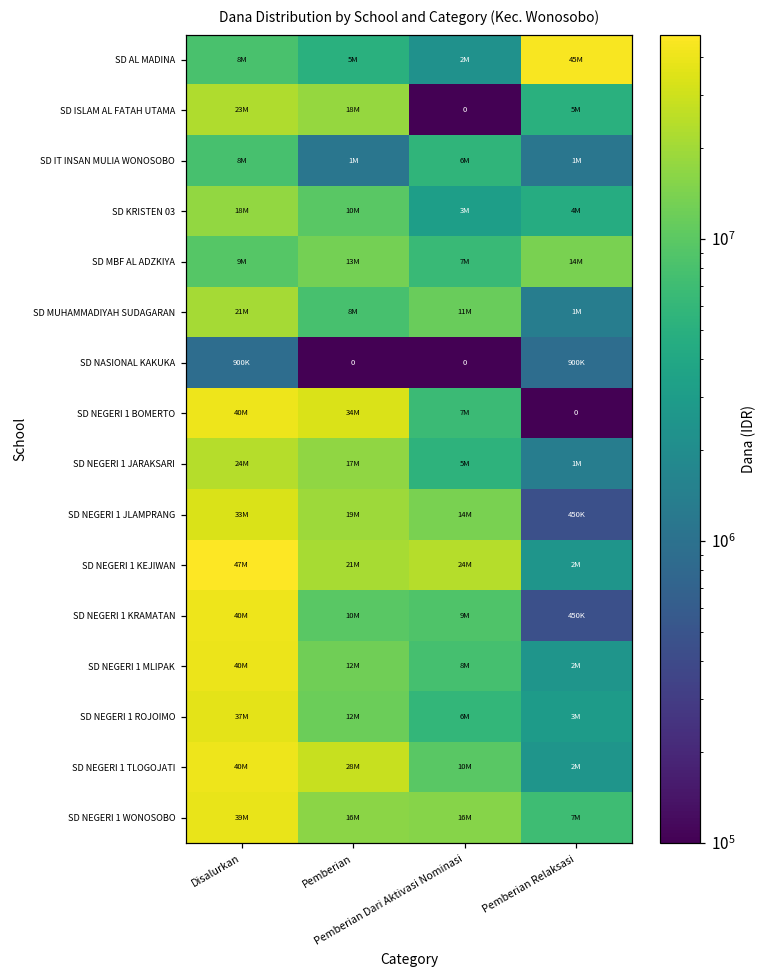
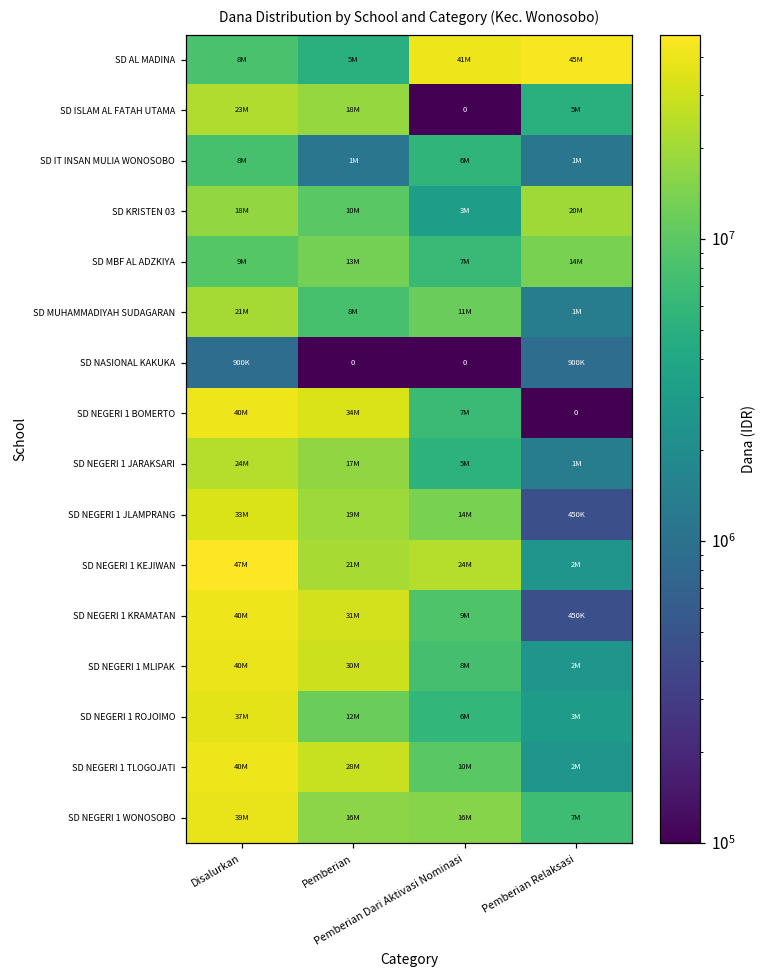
  {
    "SD AL MADINA": {
      "Disalurkan": "8M",
      "Pemberian": "5M",
-     "Pemberian Dari Aktivasi Nominasi": "2M",
+     "Pemberian Dari Aktivasi Nominasi": "41M",
      "Pemberian Relaksasi": "45M"
    },
    "SD ISLAM AL FATAH UTAMA": {
      "Disalurkan": "23M",
      "Pemberian": "18M",
      "Pemberian Dari Aktivasi Nominasi": "0",
      "Pemberian Relaksasi": "5M"
    },
    "SD IT INSAN MULIA WONOSOBO": {
      "Disalurkan": "8M",
      "Pemberian": "1M",
      "Pemberian Dari Aktivasi Nominasi": "6M",
      "Pemberian Relaksasi": "1M"
    },
    "SD KRISTEN 03": {
      "Disalurkan": "18M",
      "Pemberian": "10M",
      "Pemberian Dari Aktivasi Nominasi": "3M",
-     "Pemberian Relaksasi": "4M"
+     "Pemberian Relaksasi": "20M"
    },
    "SD MBF AL ADZKIYA": {
      "Disalurkan": "9M",
      "Pemberian": "13M",
      "Pemberian Dari Aktivasi Nominasi": "7M",
      "Pemberian Relaksasi": "14M"
    },
    "SD MUHAMMADIYAH SUDAGARAN": {
      "Disalurkan": "21M",
      "Pemberian": "8M",
      "Pemberian Dari Aktivasi Nominasi": "11M",
      "Pemberian Relaksasi": "1M"
    },
    "SD NASIONAL KAKUKA": {
      "Disalurkan": "900K",
      "Pemberian": "0",
      "Pemberian Dari Aktivasi Nominasi": "0",
      "Pemberian Relaksasi": "900K"
    },
    "SD NEGERI 1 BOMERTO": {
      "Disalurkan": "40M",
      "Pemberian": "34M",
      "Pemberian Dari Aktivasi Nominasi": "7M",
      "Pemberian Relaksasi": "0"
    },
    "SD NEGERI 1 JARAKSARI": {
      "Disalurkan": "24M",
      "Pemberian": "17M",
      "Pemberian Dari Aktivasi Nominasi": "5M",
      "Pemberian Relaksasi": "1M"
    },
    "SD NEGERI 1 JLAMPRANG": {
      "Disalurkan": "33M",
      "Pemberian": "19M",
      "Pemberian Dari Aktivasi Nominasi": "14M",
      "Pemberian Relaksasi": "450K"
    },
    "SD NEGERI 1 KEJIWAN": {
      "Disalurkan": "47M",
      "Pemberian": "21M",
      "Pemberian Dari Aktivasi Nominasi": "24M",
      "Pemberian Relaksasi": "2M"
    },
    "SD NEGERI 1 KRAMATAN": {
      "Disalurkan": "40M",
-     "Pemberian": "10M",
+     "Pemberian": "31M",
      "Pemberian Dari Aktivasi Nominasi": "9M",
      "Pemberian Relaksasi": "450K"
    },
    "SD NEGERI 1 MLIPAK": {
      "Disalurkan": "40M",
-     "Pemberian": "12M",
+     "Pemberian": "30M",
      "Pemberian Dari Aktivasi Nominasi": "8M",
      "Pemberian Relaksasi": "2M"
    },
    "SD NEGERI 1 ROJOIMO": {
      "Disalurkan": "37M",
      "Pemberian": "12M",
      "Pemberian Dari Aktivasi Nominasi": "6M",
      "Pemberian Relaksasi": "3M"
    },
    "SD NEGERI 1 TLOGOJATI": {
      "Disalurkan": "40M",
      "Pemberian": "28M",
      "Pemberian Dari Aktivasi Nominasi": "10M",
      "Pemberian Relaksasi": "2M"
    },
    "SD NEGERI 1 WONOSOBO": {
      "Disalurkan": "39M",
      "Pemberian": "16M",
      "Pemberian Dari Aktivasi Nominasi": "16M",
      "Pemberian Relaksasi": "7M"
    }
  }
